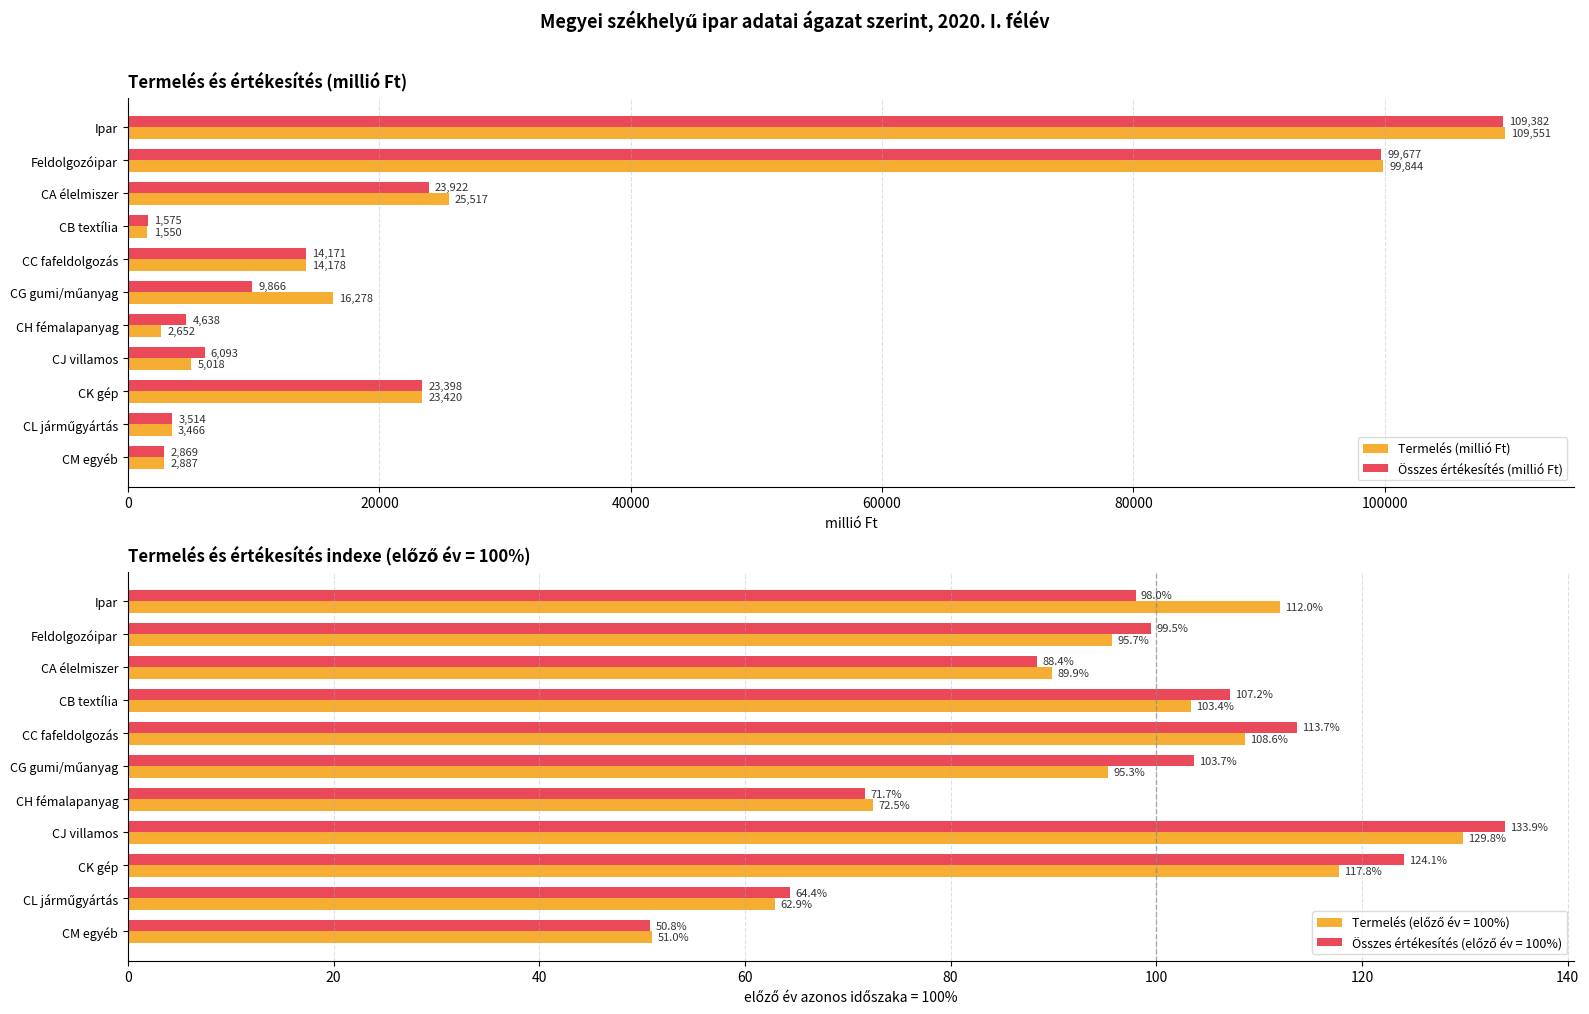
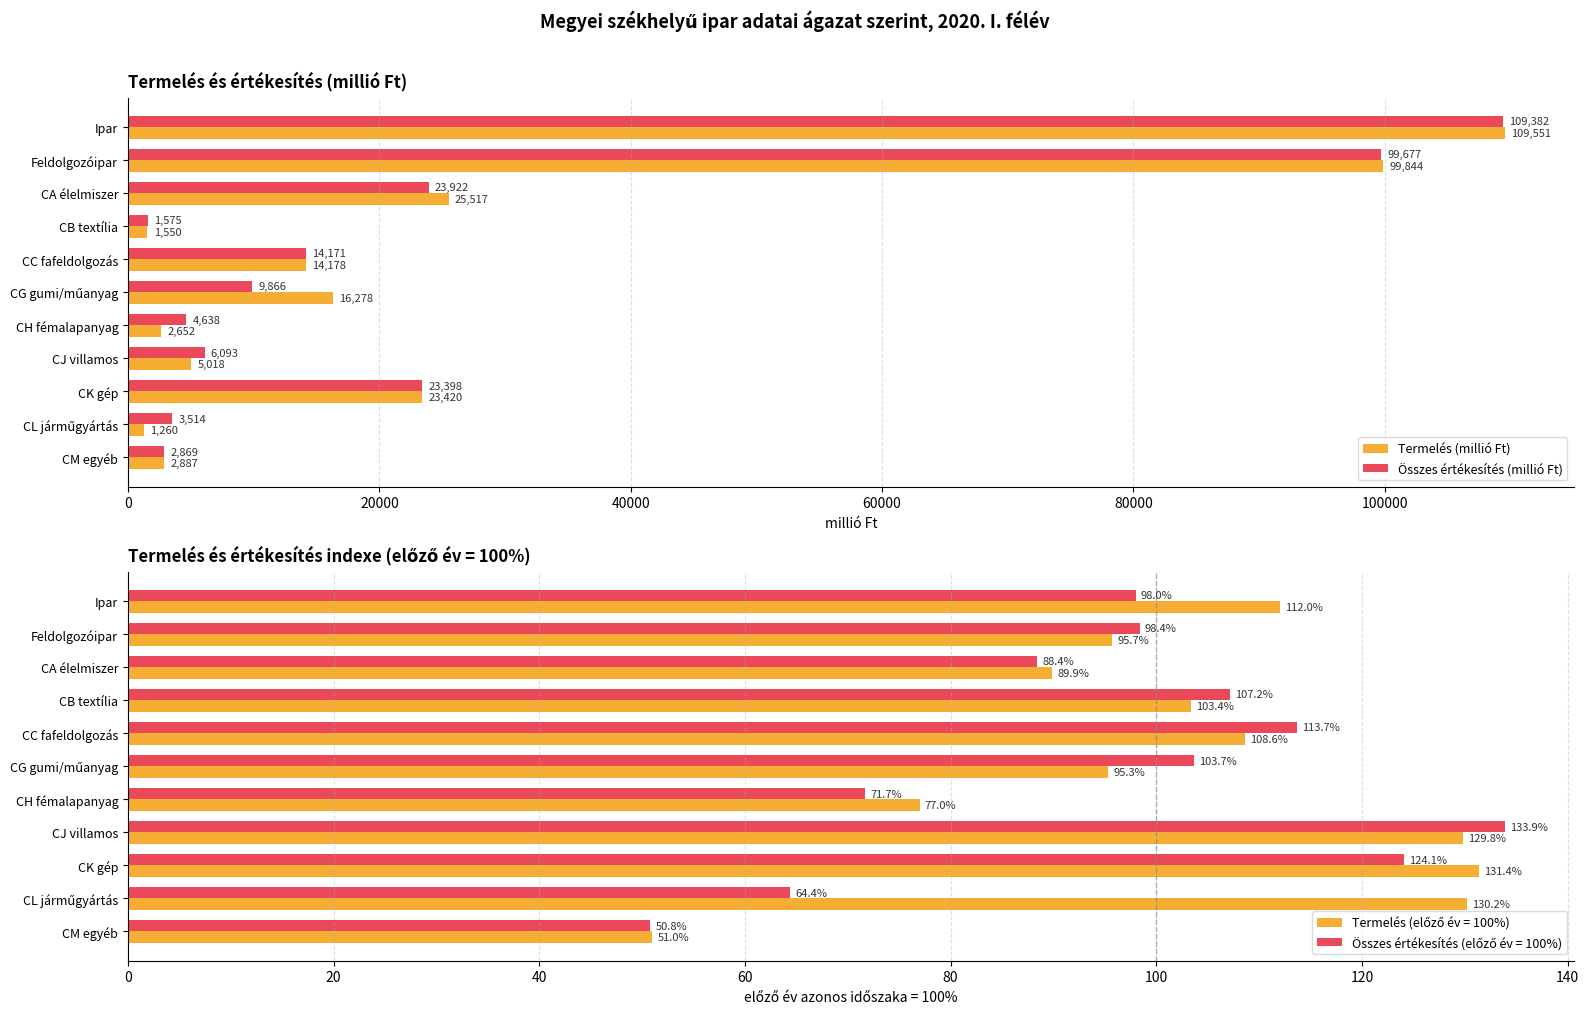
  {
    "Termelés és értékesítés (millió Ft)": {
      "Termelés (millió Ft)": {
        "Ipar": "109,551",
        "Feldolgozóipar": "99,844",
        "CA élelmiszer": "25,517",
        "CB textília": "1,550",
        "CC fafeldolgozás": "14,178",
        "CG gumi/műanyag": "16,278",
        "CH fémalapanyag": "2,652",
        "CJ villamos": "5,018",
        "CK gép": "23,420",
-       "CL járműgyártás": "3,466",
+       "CL járműgyártás": "1,260",
        "CM egyéb": "2,887"
      },
      "Összes értékesítés (millió Ft)": {
        "Ipar": "109,382",
        "Feldolgozóipar": "99,677",
        "CA élelmiszer": "23,922",
        "CB textília": "1,575",
        "CC fafeldolgozás": "14,171",
        "CG gumi/műanyag": "9,866",
        "CH fémalapanyag": "4,638",
        "CJ villamos": "6,093",
        "CK gép": "23,398",
        "CL járműgyártás": "3,514",
        "CM egyéb": "2,869"
      }
    },
    "Termelés és értékesítés indexe (előző év = 100%)": {
      "Termelés (előző év = 100%)": {
        "Ipar": "112.0%",
        "Feldolgozóipar": "95.7%",
        "CA élelmiszer": "89.9%",
        "CB textília": "103.4%",
        "CC fafeldolgozás": "108.6%",
        "CG gumi/műanyag": "95.3%",
-       "CH fémalapanyag": "72.5%",
+       "CH fémalapanyag": "77.0%",
        "CJ villamos": "129.8%",
-       "CK gép": "117.8%",
-       "CL járműgyártás": "62.9%",
+       "CK gép": "131.4%",
+       "CL járműgyártás": "130.2%",
        "CM egyéb": "51.0%"
      },
      "Összes értékesítés (előző év = 100%)": {
        "Ipar": "98.0%",
-       "Feldolgozóipar": "99.5%",
+       "Feldolgozóipar": "98.4%",
        "CA élelmiszer": "88.4%",
        "CB textília": "107.2%",
        "CC fafeldolgozás": "113.7%",
        "CG gumi/műanyag": "103.7%",
        "CH fémalapanyag": "71.7%",
        "CJ villamos": "133.9%",
        "CK gép": "124.1%",
        "CL járműgyártás": "64.4%",
        "CM egyéb": "50.8%"
      }
    }
  }
